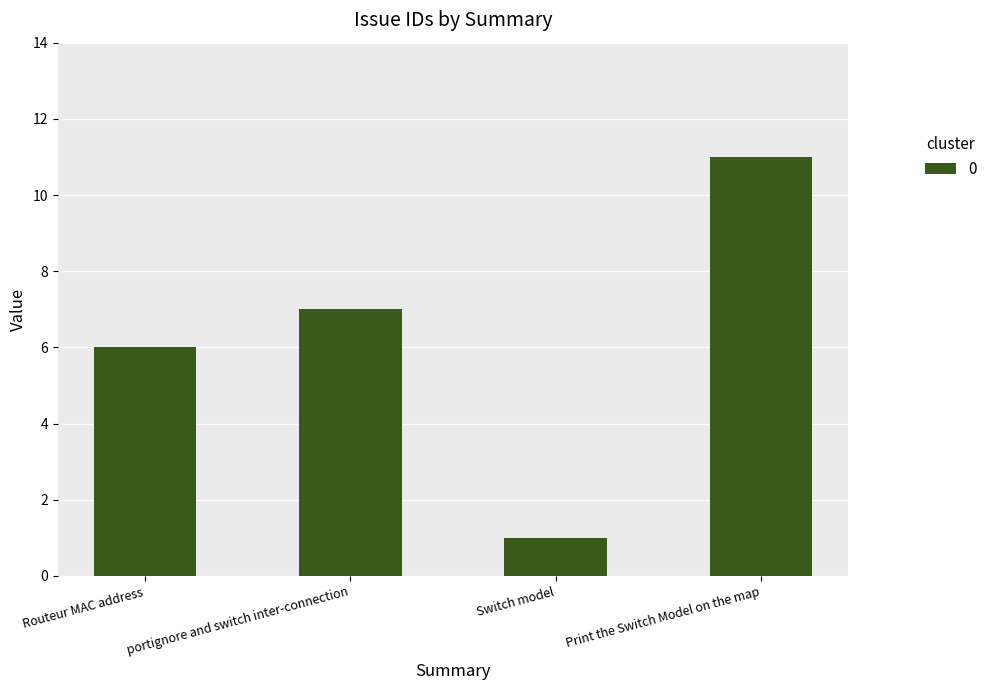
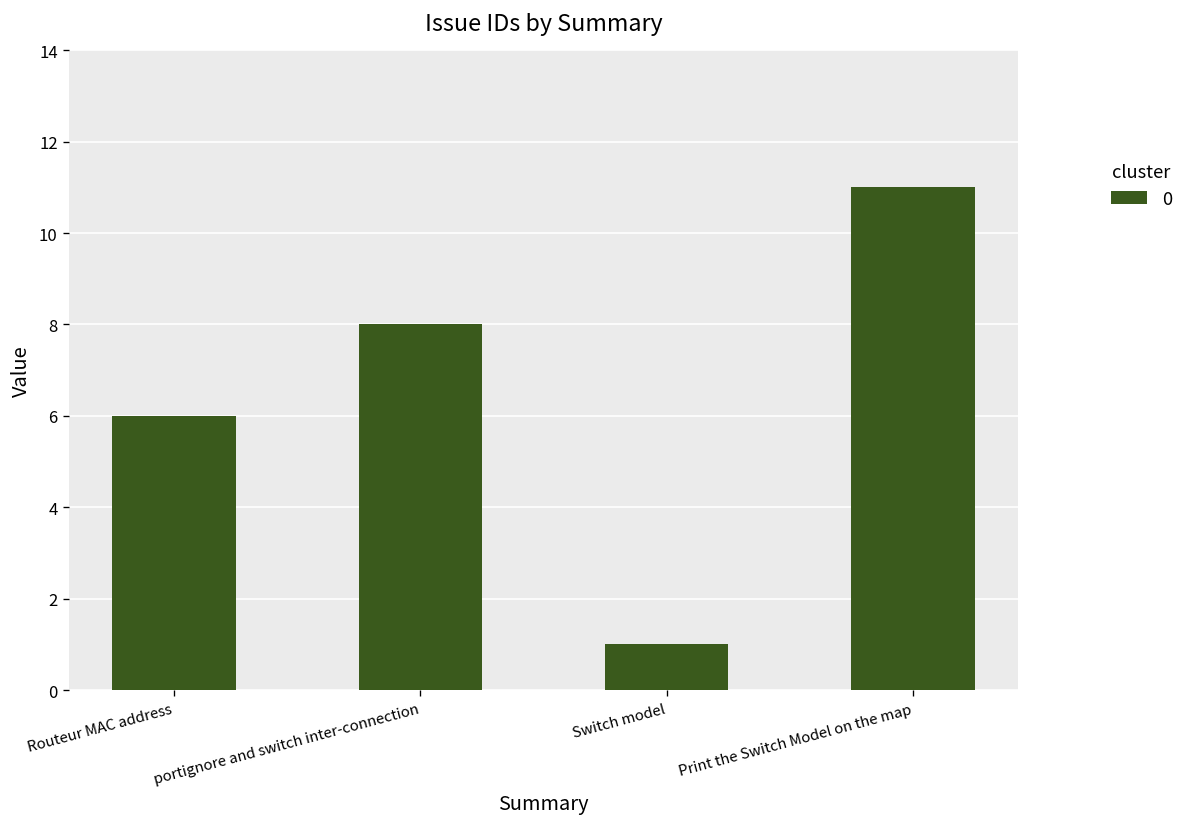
  {
    "Routeur MAC address": 6,
-   "portignore and switch inter-connection": 7,
+   "portignore and switch inter-connection": 8,
    "Switch model": 1,
    "Print the Switch Model on the map": 11
  }
